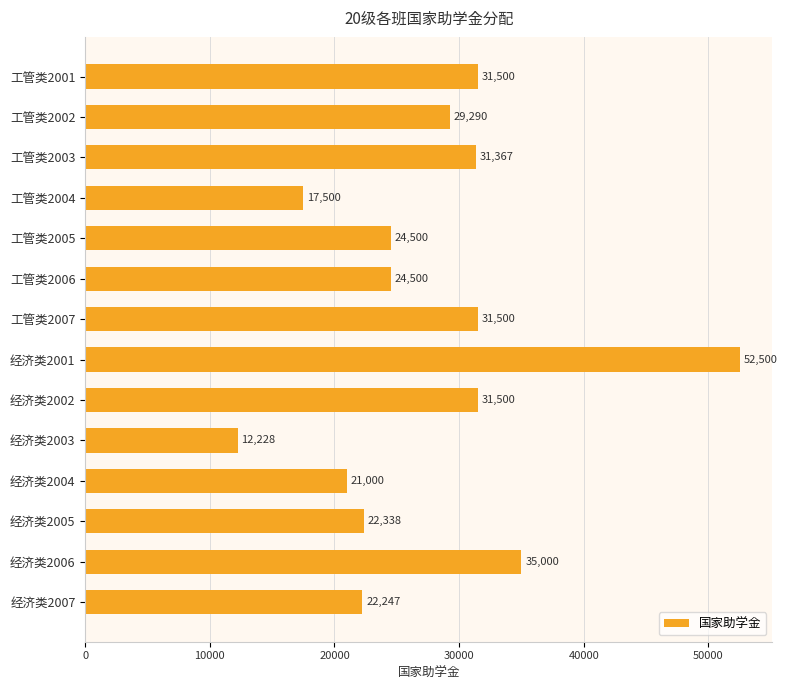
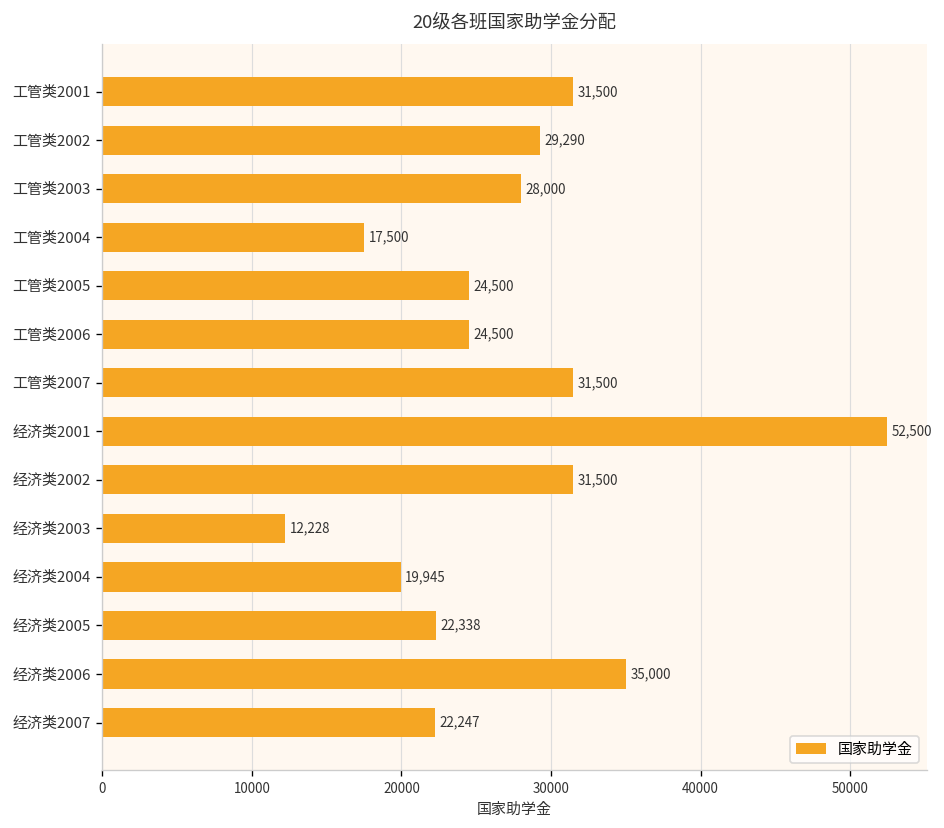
  {
    "工管类2001": "31,500",
    "工管类2002": "29,290",
-   "工管类2003": "31,367",
+   "工管类2003": "28,000",
    "工管类2004": "17,500",
    "工管类2005": "24,500",
    "工管类2006": "24,500",
    "工管类2007": "31,500",
    "经济类2001": "52,500",
    "经济类2002": "31,500",
    "经济类2003": "12,228",
-   "经济类2004": "21,000",
+   "经济类2004": "19,945",
    "经济类2005": "22,338",
    "经济类2006": "35,000",
    "经济类2007": "22,247"
  }
